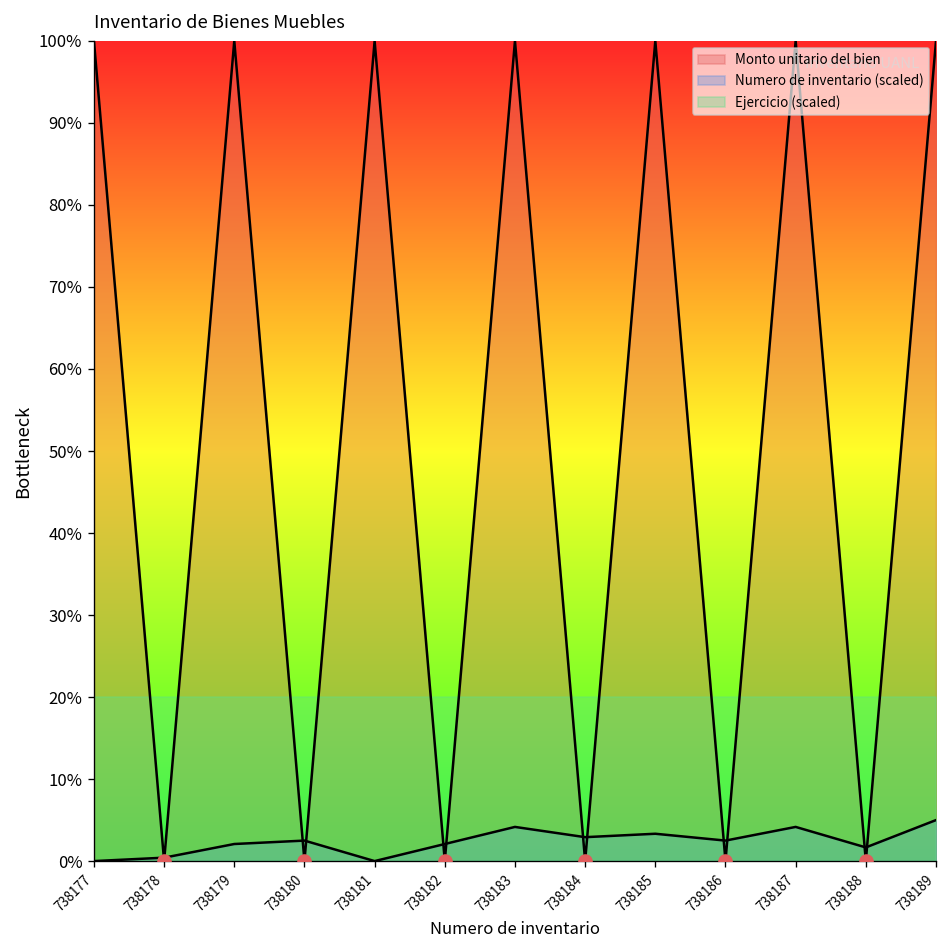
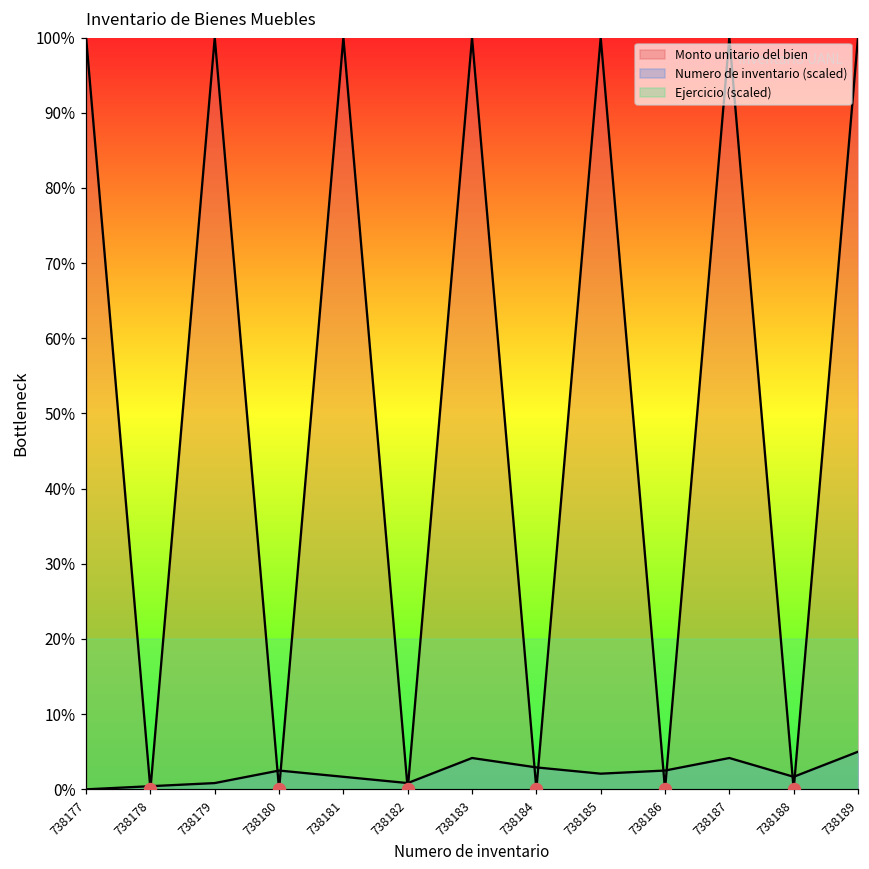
  {
    "Numero de inventario (scaled)": {
      "738177": "0%",
      "738178": "0%",
-     "738179": "2%",
+     "738179": "1%",
      "738180": "3%",
-     "738181": "0%",
-     "738182": "2%",
+     "738181": "2%",
+     "738182": "1%",
      "738183": "4%",
      "738184": "3%",
-     "738185": "3%",
+     "738185": "2%",
      "738186": "3%",
      "738187": "4%",
      "738188": "2%",
      "738189": "5%"
    },
    "Ejercicio (scaled)": {
      "738177": "20%",
      "738178": "20%",
      "738179": "20%",
      "738180": "20%",
      "738181": "20%",
      "738182": "20%",
      "738183": "20%",
      "738184": "20%",
      "738185": "20%",
      "738186": "20%",
      "738187": "20%",
      "738188": "20%",
      "738189": "20%"
    }
  }
